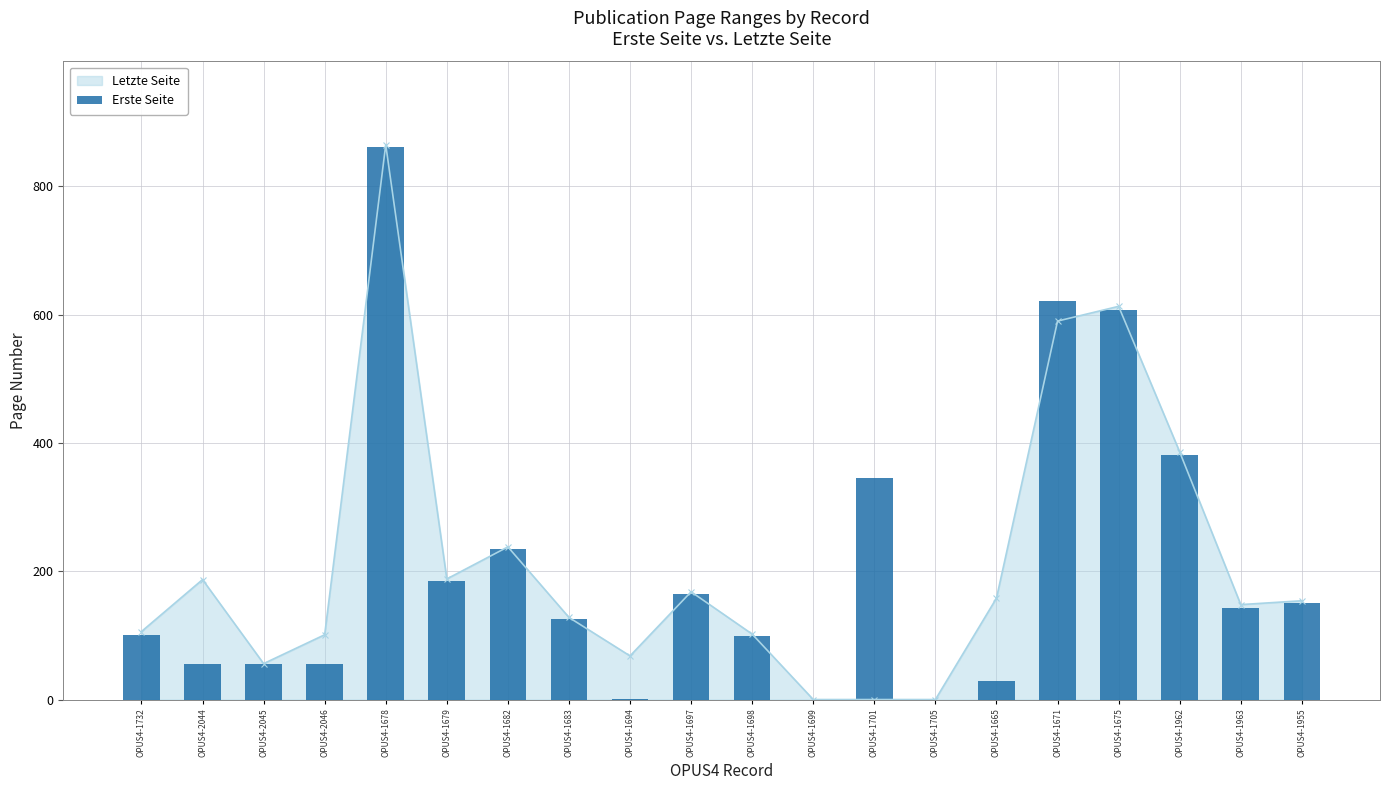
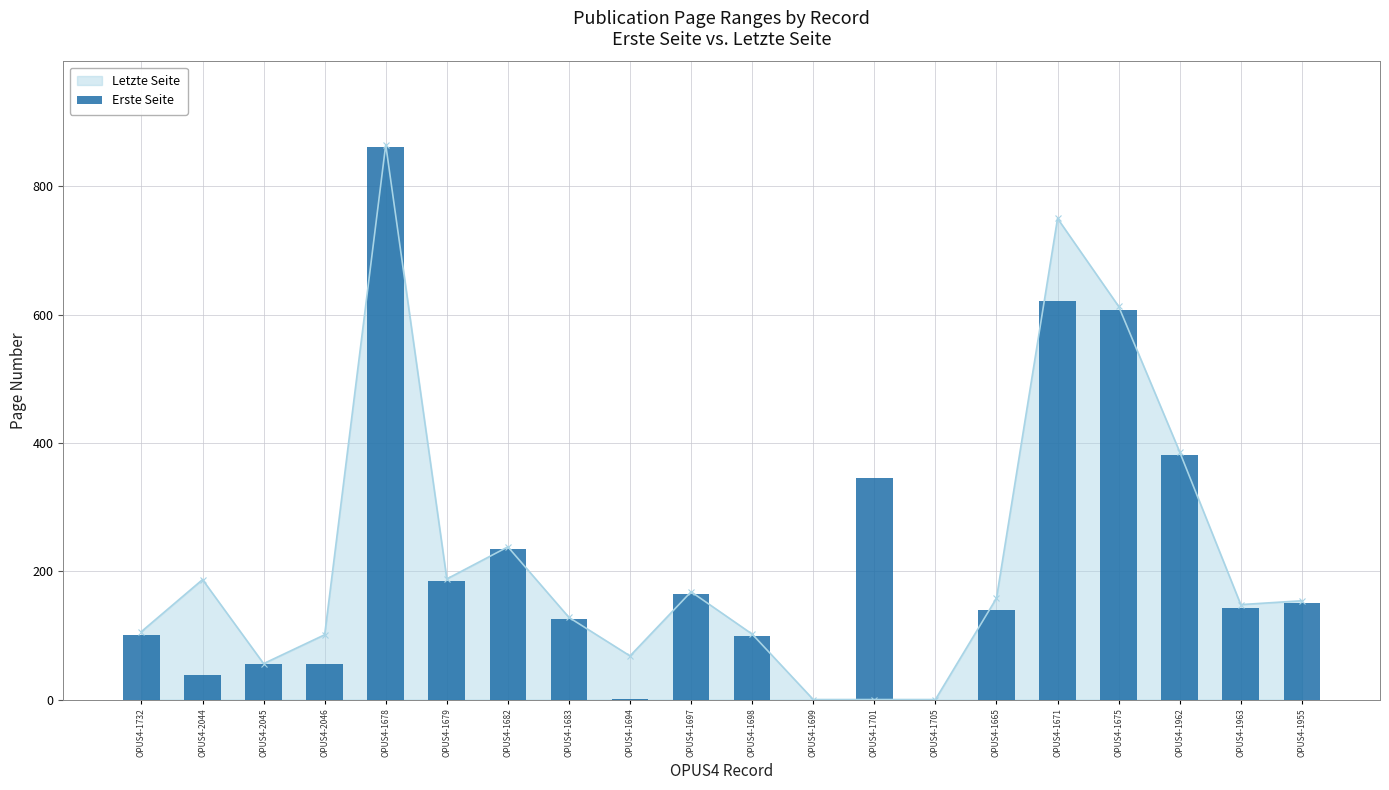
  {
    "Erste Seite": {
      "OPUS4-1732": 100,
-     "OPUS4-2044": 60,
+     "OPUS4-2044": 40,
      "OPUS4-2045": 60,
      "OPUS4-2046": 60,
      "OPUS4-1678": 860,
      "OPUS4-1679": 190,
      "OPUS4-1682": 240,
      "OPUS4-1683": 130,
      "OPUS4-1697": 170,
      "OPUS4-1698": 100,
      "OPUS4-1699": 0,
      "OPUS4-1701": 350,
      "OPUS4-1705": 0,
-     "OPUS4-1665": 30,
+     "OPUS4-1665": 140,
      "OPUS4-1671": 620,
      "OPUS4-1675": 610,
      "OPUS4-1962": 380,
      "OPUS4-1963": 140,
      "OPUS4-1955": 150
    },
    "Letzte Seite": {
      "OPUS4-1732": 110,
      "OPUS4-2044": 190,
      "OPUS4-2045": 60,
      "OPUS4-2046": 100,
      "OPUS4-1678": 870,
      "OPUS4-1679": 190,
      "OPUS4-1682": 240,
      "OPUS4-1683": 130,
      "OPUS4-1694": 70,
      "OPUS4-1697": 170,
      "OPUS4-1698": 100,
      "OPUS4-1699": 0,
      "OPUS4-1701": 0,
      "OPUS4-1705": 0,
      "OPUS4-1665": 160,
-     "OPUS4-1671": 590,
+     "OPUS4-1671": 750,
      "OPUS4-1675": 610,
      "OPUS4-1962": 390,
      "OPUS4-1963": 150,
      "OPUS4-1955": 150
    }
  }
